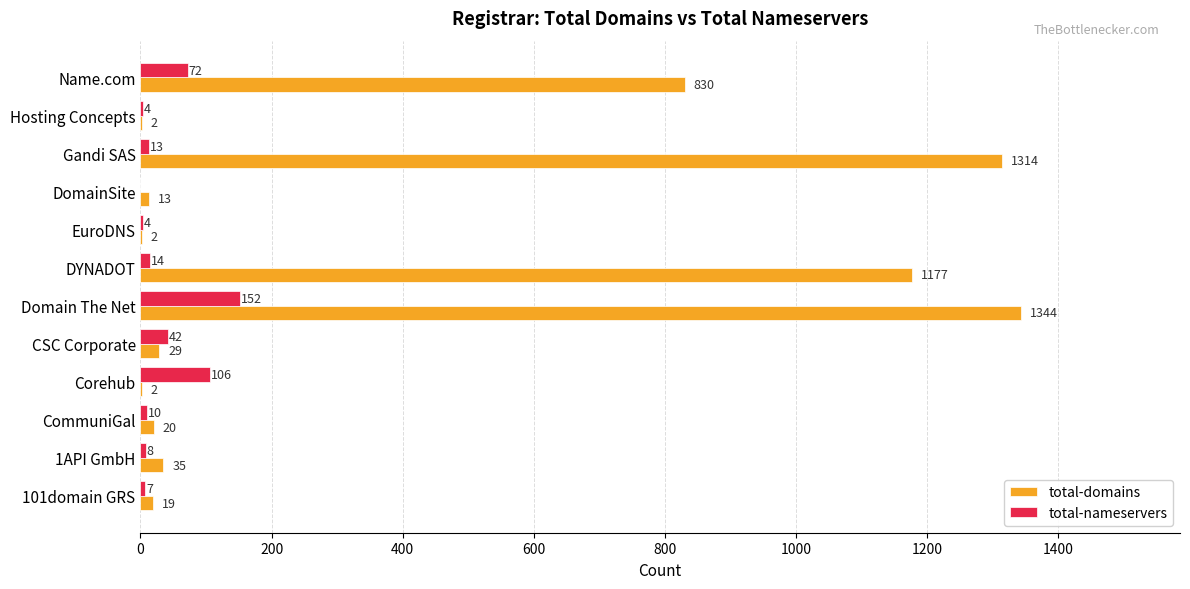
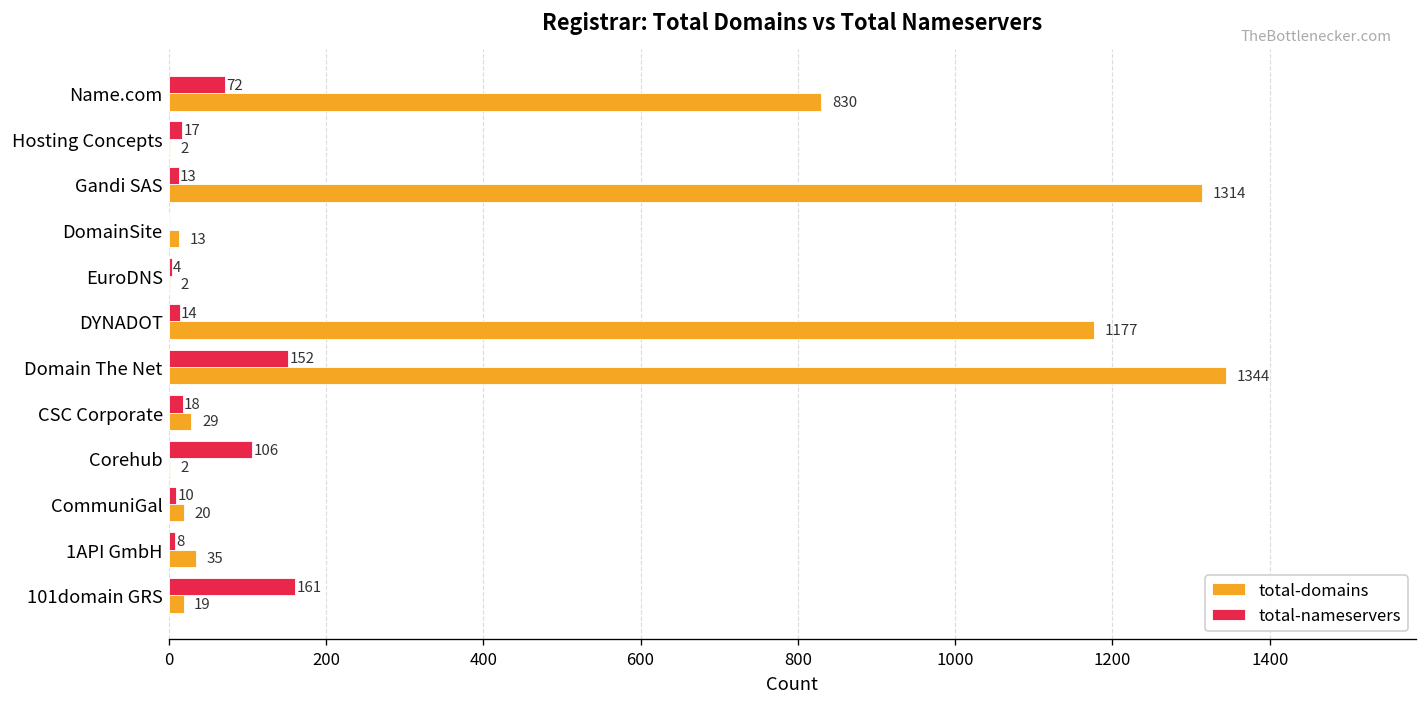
  {
    "total-domains": {
      "Name.com": 830,
      "Hosting Concepts": 2,
      "Gandi SAS": 1314,
      "DomainSite": 13,
      "EuroDNS": 2,
      "DYNADOT": 1177,
      "Domain The Net": 1344,
      "CSC Corporate": 29,
      "Corehub": 2,
      "CommuniGal": 20,
      "1API GmbH": 35,
      "101domain GRS": 19
    },
    "total-nameservers": {
      "Name.com": 72,
-     "Hosting Concepts": 4,
+     "Hosting Concepts": 17,
      "Gandi SAS": 13,
      "EuroDNS": 4,
      "DYNADOT": 14,
      "Domain The Net": 152,
-     "CSC Corporate": 42,
+     "CSC Corporate": 18,
      "Corehub": 106,
      "CommuniGal": 10,
      "1API GmbH": 8,
-     "101domain GRS": 7
+     "101domain GRS": 161
    }
  }
